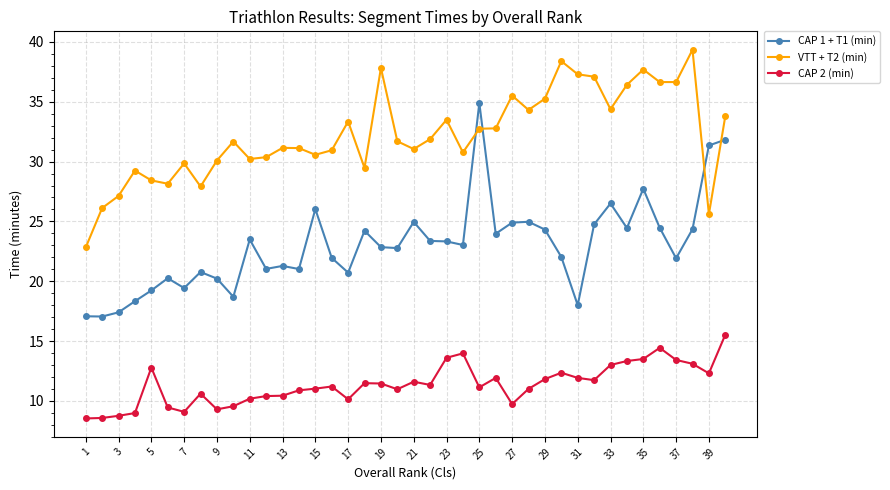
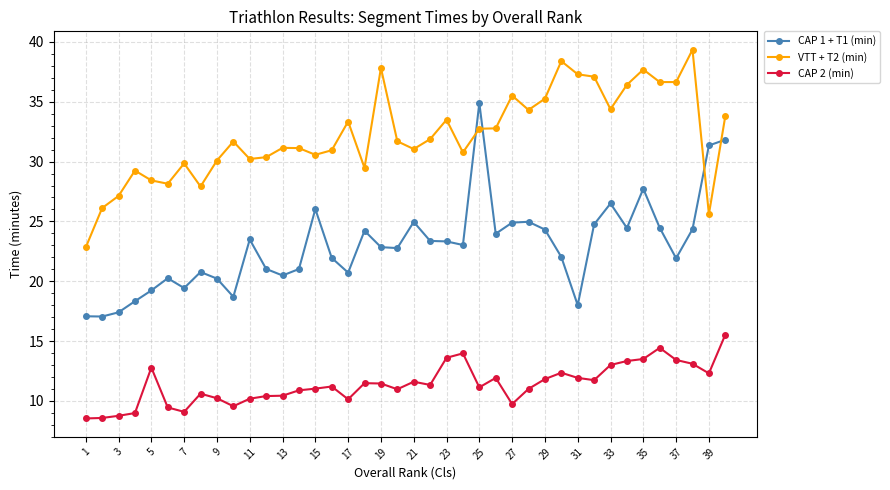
  {
    "CAP 1 + T1 (min)": {
      "1": 17.1,
      "3": 17.4,
      "5": 19.2,
      "7": 19.4,
      "9": 20.2,
      "11": 23.5,
-     "13": 21.3,
+     "13": 20.5,
      "15": 26.0,
      "17": 20.7,
      "19": 22.9,
      "21": 25.0,
      "23": 23.3,
      "25": 34.9,
      "27": 24.9,
      "29": 24.3,
      "31": 18.0,
      "33": 26.5,
      "35": 27.7,
      "37": 21.9,
      "39": 31.4
    },
    "VTT + T2 (min)": {
      "1": 22.8,
      "3": 27.1,
      "5": 28.4,
      "7": 29.9,
      "9": 30.1,
      "11": 30.2,
      "13": 31.2,
      "15": 30.6,
      "17": 33.4,
      "19": 37.8,
      "21": 31.1,
      "23": 33.5,
      "25": 32.8,
      "27": 35.5,
      "29": 35.3,
      "31": 37.3,
      "33": 34.4,
      "35": 37.7,
      "37": 36.7,
      "39": 25.6
    },
    "CAP 2 (min)": {
      "1": 8.5,
      "3": 8.8,
      "5": 12.8,
      "7": 9.1,
-     "9": 9.3,
+     "9": 10.2,
      "11": 10.2,
      "13": 10.4,
      "15": 11.0,
      "17": 10.1,
      "19": 11.5,
      "21": 11.6,
      "23": 13.6,
      "25": 11.1,
      "27": 9.7,
      "29": 11.8,
      "31": 11.9,
      "33": 13.0,
      "35": 13.5,
      "37": 13.4,
      "39": 12.3
    }
  }
